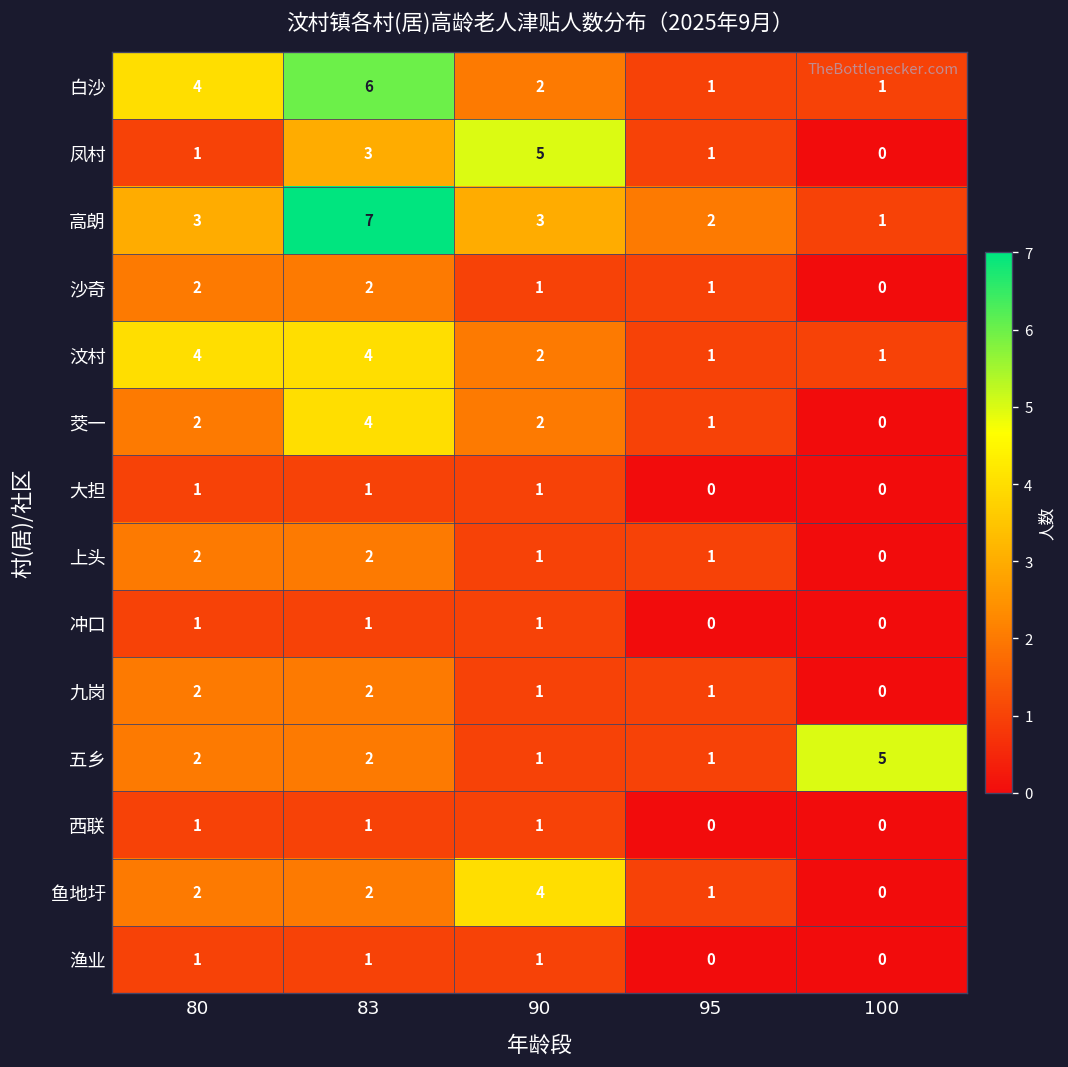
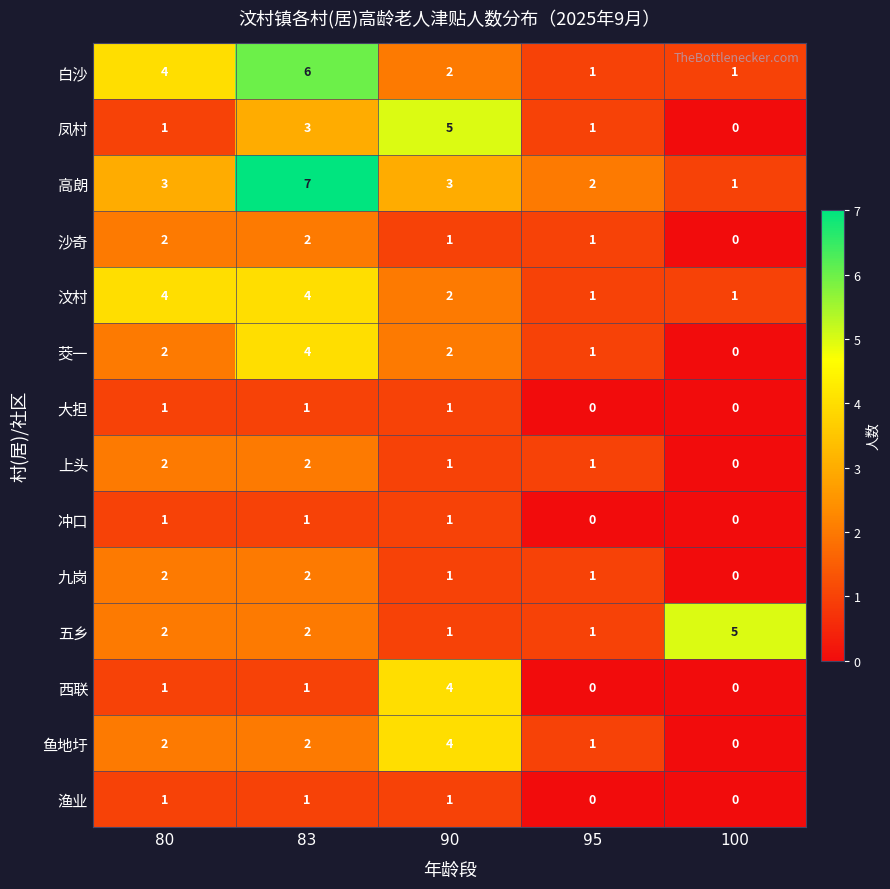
  {
    "白沙": {
      "80": 4,
      "83": 6,
      "90": 2,
      "95": 1
    },
    "凤村": {
      "80": 1,
      "83": 3,
      "90": 5,
      "95": 1,
      "100": 0
    },
    "高朗": {
      "80": 3,
      "83": 7,
      "90": 3,
      "95": 2,
      "100": 1
    },
    "沙奇": {
      "80": 2,
      "83": 2,
      "90": 1,
      "95": 1,
      "100": 0
    },
    "汶村": {
      "80": 4,
      "83": 4,
      "90": 2,
      "95": 1,
      "100": 1
    },
    "茭一": {
      "80": 2,
      "83": 4,
      "90": 2,
      "95": 1,
      "100": 0
    },
    "大担": {
      "80": 1,
      "83": 1,
      "90": 1,
      "95": 0,
      "100": 0
    },
    "上头": {
      "80": 2,
      "83": 2,
      "90": 1,
      "95": 1,
      "100": 0
    },
    "冲口": {
      "80": 1,
      "83": 1,
      "90": 1,
      "95": 0,
      "100": 0
    },
    "九岗": {
      "80": 2,
      "83": 2,
      "90": 1,
      "95": 1,
      "100": 0
    },
    "五乡": {
      "80": 2,
      "83": 2,
      "90": 1,
      "95": 1,
      "100": 5
    },
    "西联": {
      "80": 1,
      "83": 1,
-     "90": 1,
+     "90": 4,
      "95": 0,
      "100": 0
    },
    "鱼地圩": {
      "80": 2,
      "83": 2,
      "90": 4,
      "95": 1,
      "100": 0
    },
    "渔业": {
      "80": 1,
      "83": 1,
      "90": 1,
      "95": 0,
      "100": 0
    }
  }
